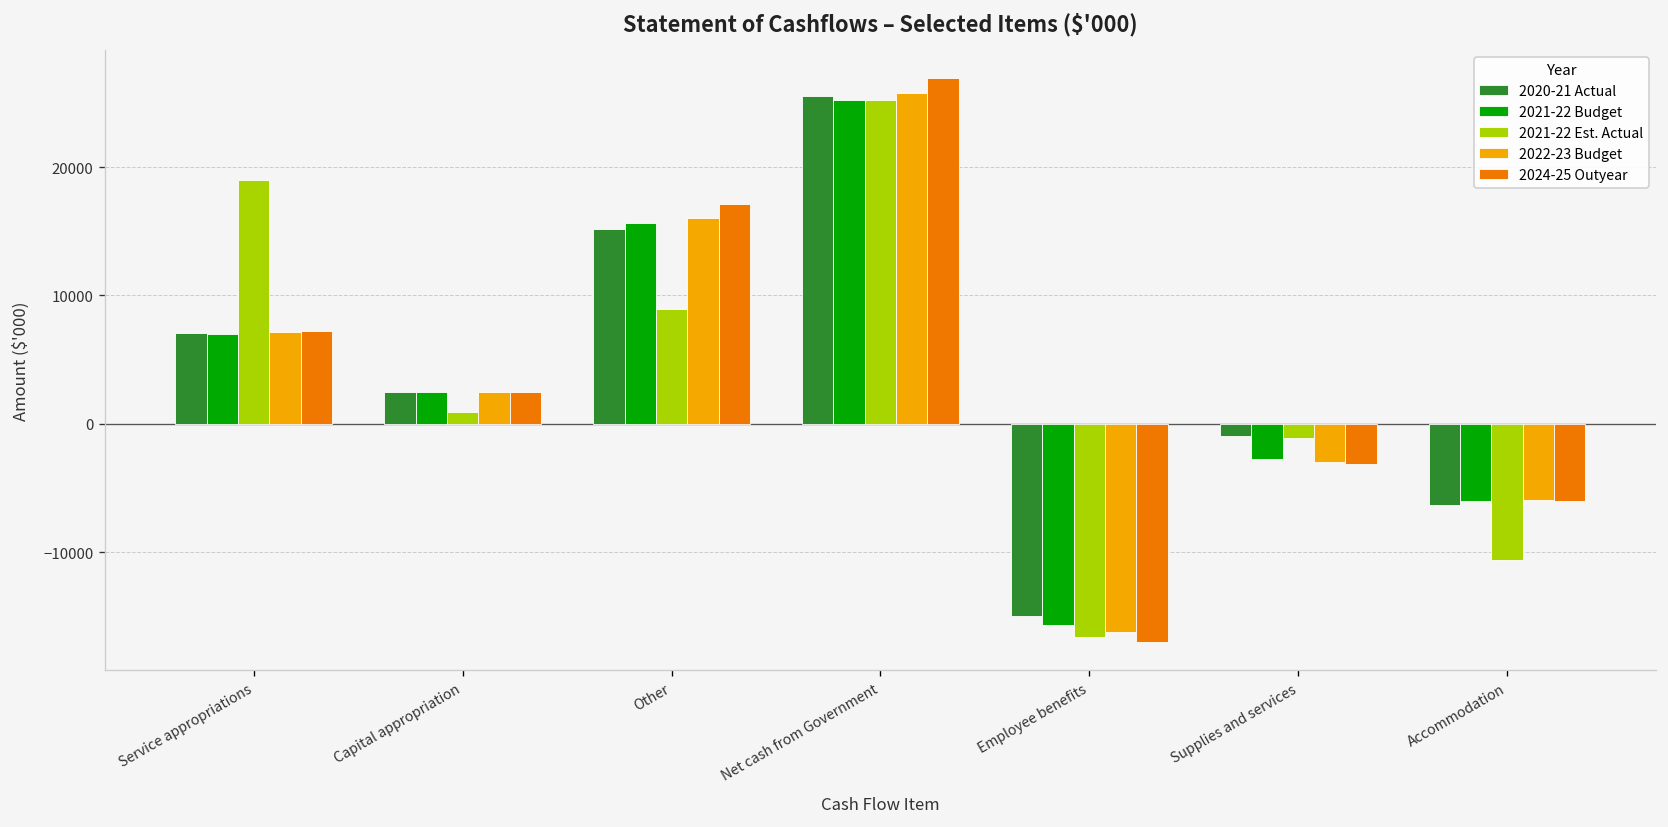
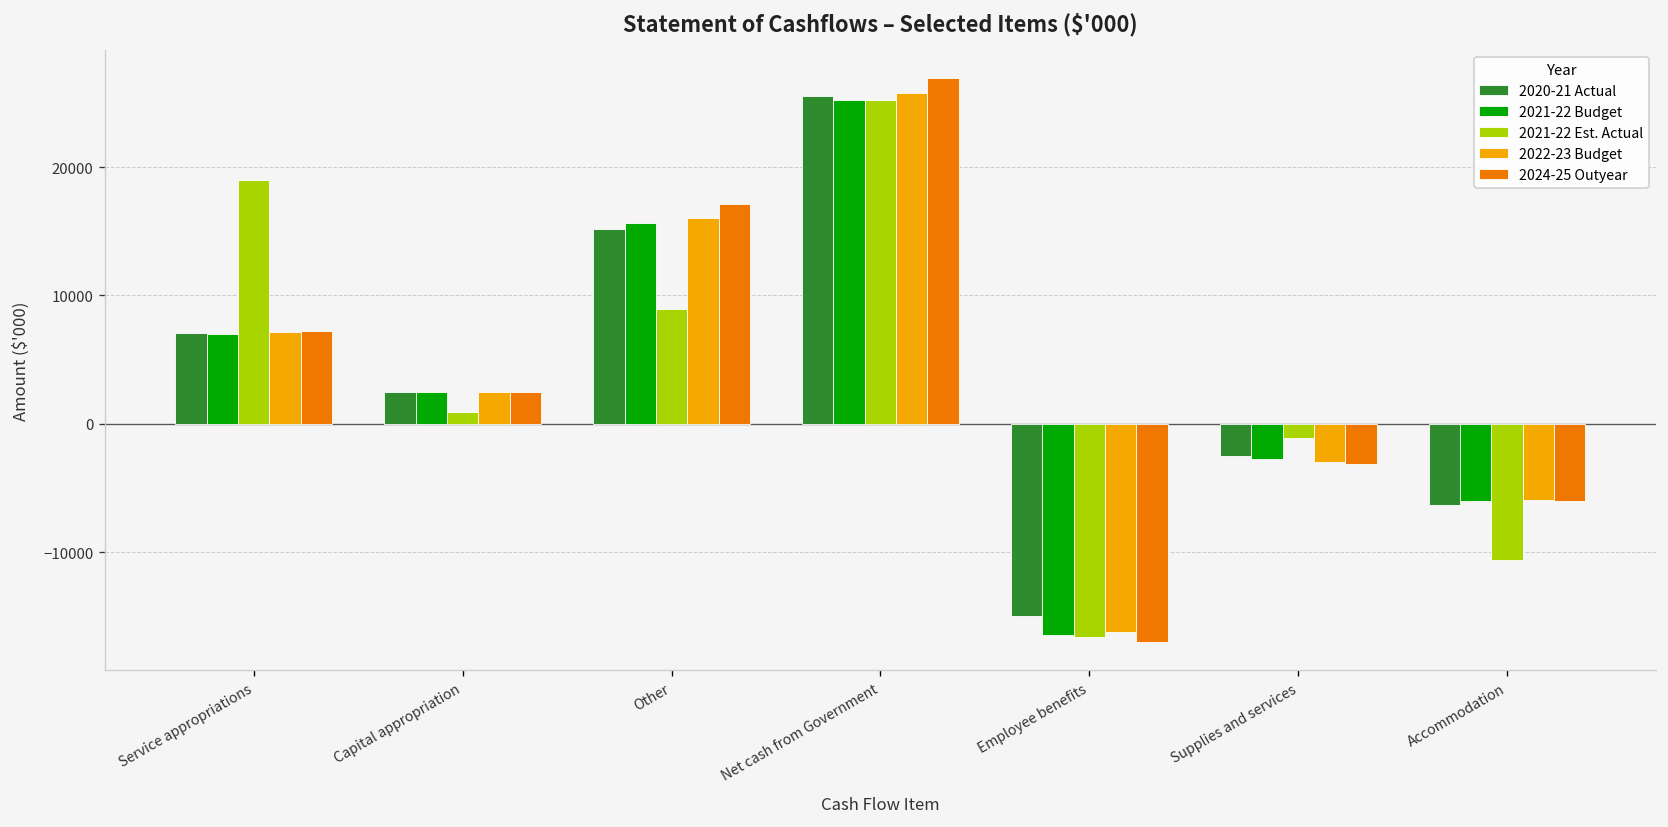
  {
    "2020-21 Actual": {
      "Service appropriations": 7000,
      "Capital appropriation": 2500,
      "Other": 15200,
      "Net cash from Government": 25600,
      "Employee benefits": -14900,
-     "Supplies and services": -900,
+     "Supplies and services": -2500,
      "Accommodation": -6400
    },
    "2021-22 Budget": {
      "Service appropriations": 7000,
      "Capital appropriation": 2500,
      "Other": 15700,
      "Net cash from Government": 25200,
-     "Employee benefits": -15700,
+     "Employee benefits": -16400,
      "Supplies and services": -2700,
      "Accommodation": -6000
    },
    "2021-22 Est. Actual": {
      "Service appropriations": 19000,
      "Capital appropriation": 900,
      "Other": 9000,
      "Net cash from Government": 25200,
      "Employee benefits": -16600,
      "Supplies and services": -1100,
      "Accommodation": -10600
    }
  }
